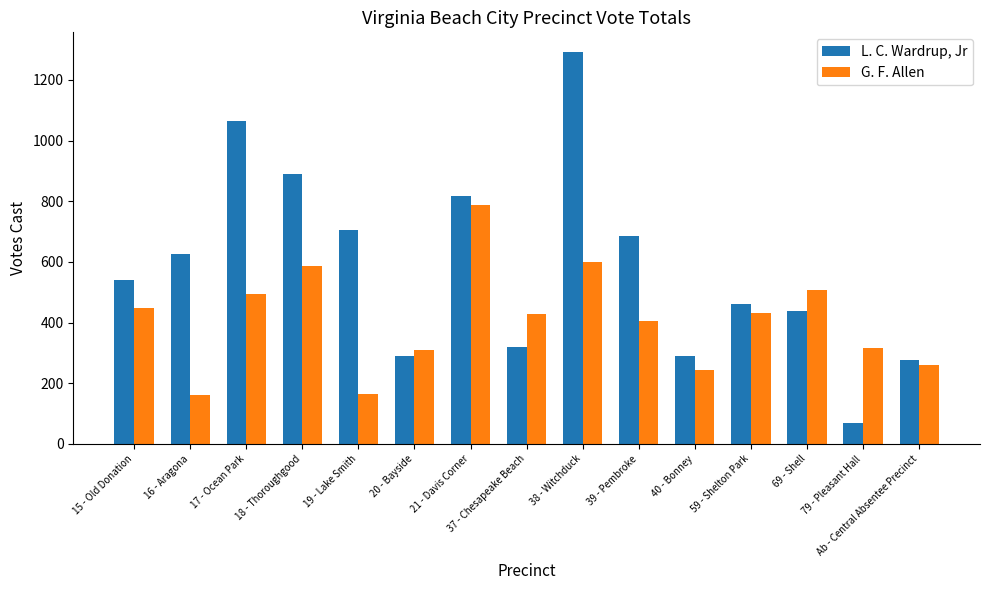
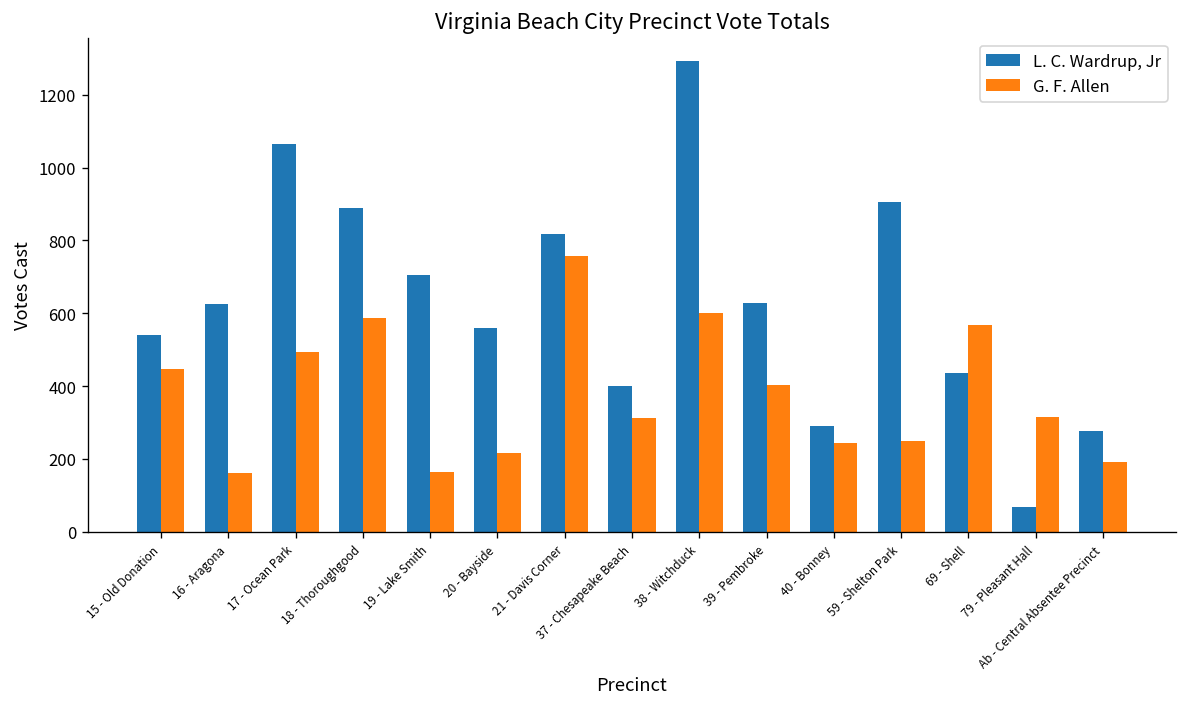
  {
    "L. C. Wardrup, Jr": {
      "15 - Old Donation": 540,
      "16 - Aragona": 630,
      "17 - Ocean Park": 1060,
      "18 - Thoroughgood": 890,
      "19 - Lake Smith": 710,
-     "20 - Bayside": 290,
+     "20 - Bayside": 560,
      "21 - Davis Corner": 820,
-     "37 - Chesapeake Beach": 320,
+     "37 - Chesapeake Beach": 400,
      "38 - Witchduck": 1290,
-     "39 - Pembroke": 690,
+     "39 - Pembroke": 630,
      "40 - Bonney": 290,
-     "59 - Shelton Park": 460,
+     "59 - Shelton Park": 910,
      "69 - Shell": 440,
      "79 - Pleasant Hall": 70,
      "Ab - Central Absentee Precinct": 280
    },
    "G. F. Allen": {
      "15 - Old Donation": 450,
      "16 - Aragona": 160,
      "17 - Ocean Park": 490,
      "18 - Thoroughgood": 590,
      "19 - Lake Smith": 170,
-     "20 - Bayside": 310,
-     "21 - Davis Corner": 790,
-     "37 - Chesapeake Beach": 430,
+     "20 - Bayside": 220,
+     "21 - Davis Corner": 760,
+     "37 - Chesapeake Beach": 310,
      "38 - Witchduck": 600,
      "39 - Pembroke": 400,
      "40 - Bonney": 250,
-     "59 - Shelton Park": 430,
-     "69 - Shell": 510,
+     "59 - Shelton Park": 250,
+     "69 - Shell": 570,
      "79 - Pleasant Hall": 320,
-     "Ab - Central Absentee Precinct": 260
+     "Ab - Central Absentee Precinct": 190
    }
  }
